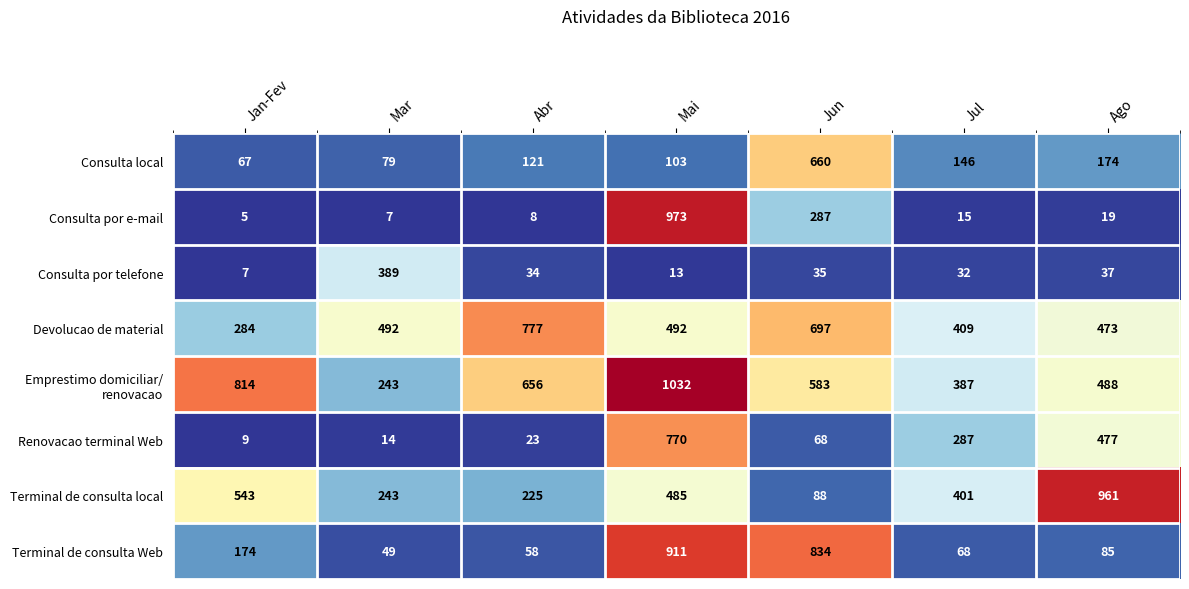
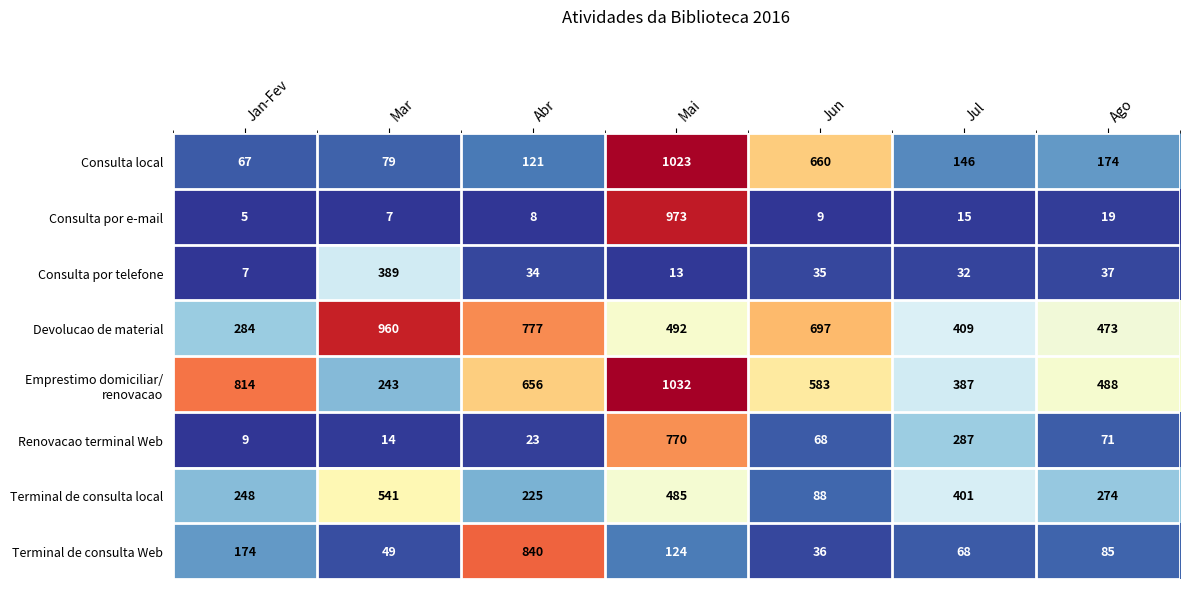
  {
    "Consulta local": {
      "Jan-Fev": 67,
      "Mar": 79,
      "Abr": 121,
-     "Mai": 103,
+     "Mai": 1023,
      "Jun": 660,
      "Jul": 146,
      "Ago": 174
    },
    "Consulta por e-mail": {
      "Jan-Fev": 5,
      "Mar": 7,
      "Abr": 8,
      "Mai": 973,
-     "Jun": 287,
+     "Jun": 9,
      "Jul": 15,
      "Ago": 19
    },
    "Consulta por telefone": {
      "Jan-Fev": 7,
      "Mar": 389,
      "Abr": 34,
      "Mai": 13,
      "Jun": 35,
      "Jul": 32,
      "Ago": 37
    },
    "Devolucao de material": {
      "Jan-Fev": 284,
-     "Mar": 492,
+     "Mar": 960,
      "Abr": 777,
      "Mai": 492,
      "Jun": 697,
      "Jul": 409,
      "Ago": 473
    },
    "Emprestimo domiciliar/ renovacao": {
      "Jan-Fev": 814,
      "Mar": 243,
      "Abr": 656,
      "Mai": 1032,
      "Jun": 583,
      "Jul": 387,
      "Ago": 488
    },
    "Renovacao terminal Web": {
      "Jan-Fev": 9,
      "Mar": 14,
      "Abr": 23,
      "Mai": 770,
      "Jun": 68,
      "Jul": 287,
-     "Ago": 477
+     "Ago": 71
    },
    "Terminal de consulta local": {
-     "Jan-Fev": 543,
-     "Mar": 243,
+     "Jan-Fev": 248,
+     "Mar": 541,
      "Abr": 225,
      "Mai": 485,
      "Jun": 88,
      "Jul": 401,
-     "Ago": 961
+     "Ago": 274
    },
    "Terminal de consulta Web": {
      "Jan-Fev": 174,
      "Mar": 49,
-     "Abr": 58,
-     "Mai": 911,
-     "Jun": 834,
+     "Abr": 840,
+     "Mai": 124,
+     "Jun": 36,
      "Jul": 68,
      "Ago": 85
    }
  }
